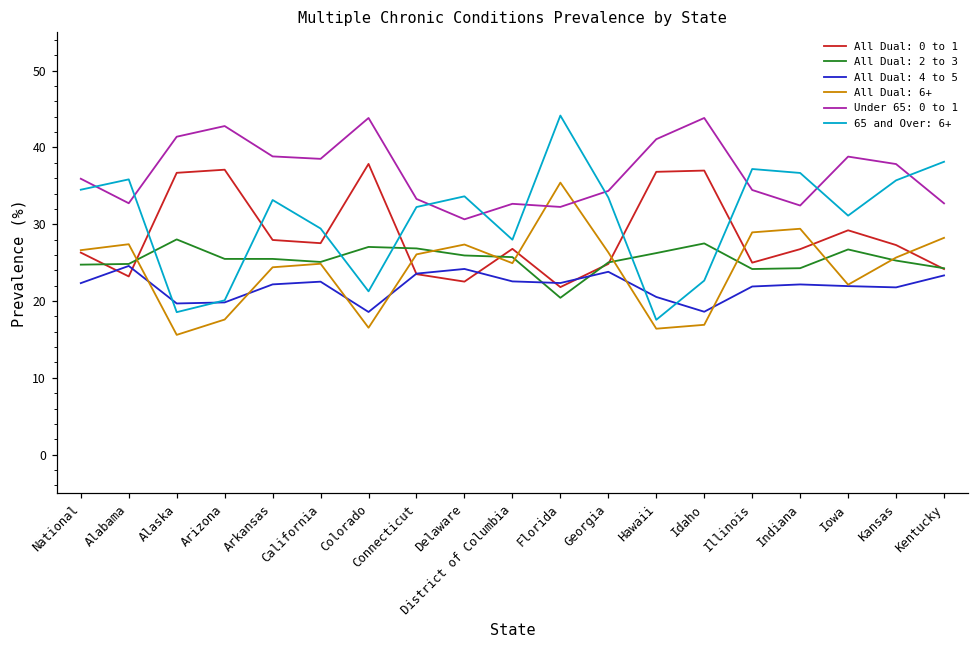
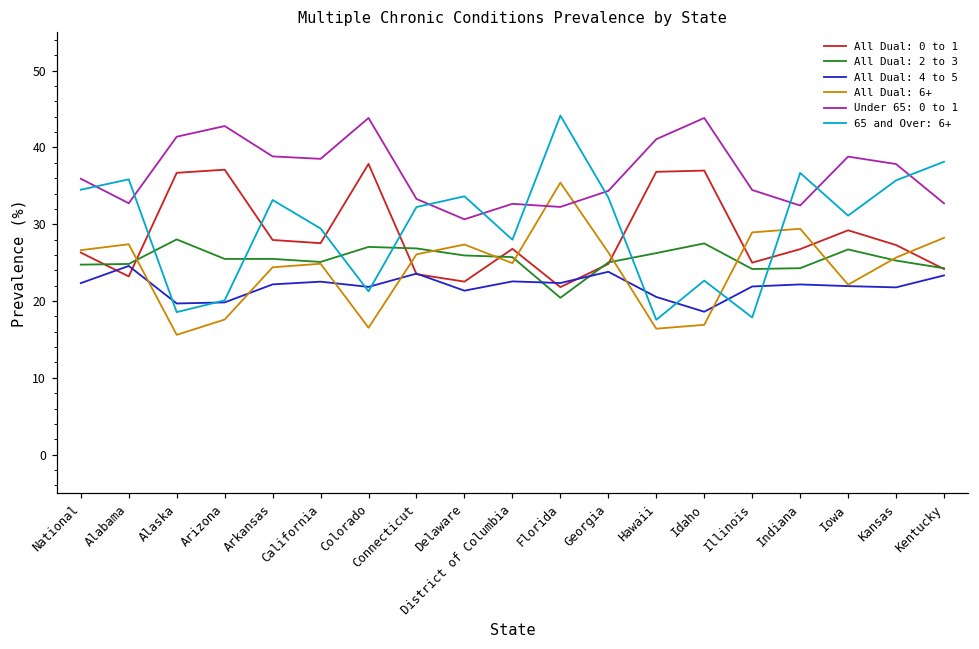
  {
    "All Dual: 0 to 1": {
      "Alabama": 23,
      "Alaska": 37,
      "Arizona": 37,
      "Arkansas": 28,
      "California": 28,
      "Colorado": 38,
      "Delaware": 23,
      "District of Columbia": 27,
      "Florida": 22,
      "Hawaii": 37,
      "Idaho": 37,
      "Illinois": 25,
      "Indiana": 27,
      "Iowa": 29,
      "Kansas": 27
    },
    "All Dual: 2 to 3": {
      "National": 25,
      "Alaska": 28,
      "Arizona": 25,
      "Arkansas": 25,
      "Colorado": 27,
      "Connecticut": 27,
      "Delaware": 26,
      "District of Columbia": 26,
      "Florida": 20,
      "Hawaii": 26,
      "Idaho": 28,
      "Illinois": 24,
      "Indiana": 24,
      "Iowa": 27,
      "Kansas": 25
    },
    "All Dual: 4 to 5": {
      "National": 22,
      "Alaska": 20,
      "Arkansas": 22,
      "California": 23,
-     "Colorado": 19,
-     "Delaware": 24,
+     "Colorado": 22,
+     "Delaware": 21,
      "District of Columbia": 23,
      "Florida": 22,
      "Georgia": 24,
      "Hawaii": 21,
      "Idaho": 19,
      "Illinois": 22,
      "Indiana": 22,
      "Kansas": 22,
      "Kentucky": 23
    },
    "All Dual: 6+": {
      "Alabama": 27,
      "Alaska": 16,
      "Arizona": 18,
      "Arkansas": 24,
      "Colorado": 17,
      "Connecticut": 26,
      "Delaware": 27,
      "District of Columbia": 25,
      "Florida": 35,
      "Georgia": 26,
      "Hawaii": 16,
      "Idaho": 17,
      "Illinois": 29,
      "Indiana": 29,
      "Kansas": 26,
      "Kentucky": 28
    },
    "Under 65: 0 to 1": {
      "National": 36,
      "Alabama": 33,
      "Alaska": 41,
      "Arizona": 43,
      "Arkansas": 39,
      "California": 39,
      "Colorado": 44,
      "Connecticut": 33,
      "Delaware": 31,
      "District of Columbia": 33,
      "Florida": 32,
      "Georgia": 34,
      "Hawaii": 41,
      "Idaho": 44,
      "Illinois": 34,
      "Indiana": 32,
      "Iowa": 39,
      "Kansas": 38,
      "Kentucky": 33
    },
    "65 and Over: 6+": {
      "National": 34,
      "Alabama": 36,
      "Alaska": 19,
      "Arkansas": 33,
      "California": 29,
      "Colorado": 21,
      "Connecticut": 32,
      "Delaware": 34,
      "District of Columbia": 28,
      "Florida": 44,
      "Georgia": 33,
      "Hawaii": 18,
      "Idaho": 23,
-     "Illinois": 37,
+     "Illinois": 18,
      "Indiana": 37,
      "Iowa": 31,
      "Kansas": 36,
      "Kentucky": 38
    }
  }
